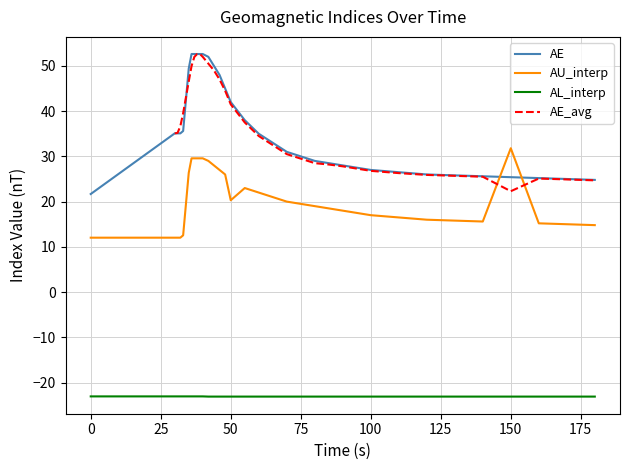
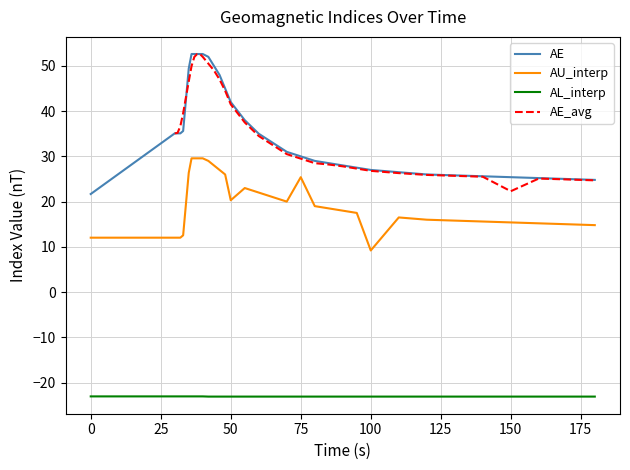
  {
    "AE": {
      "0": 22,
      "150": 25
    },
    "AU_interp": {
      "0": 12,
      "50": 20,
-     "75": 20,
-     "100": 17,
-     "150": 32
+     "75": 25,
+     "100": 9,
+     "150": 15
    },
    "AL_interp": {
      "0": -23,
      "50": -23,
      "75": -23,
      "100": -23,
      "150": -23
    },
    "AE_avg": {
      "150": 22
    }
  }
